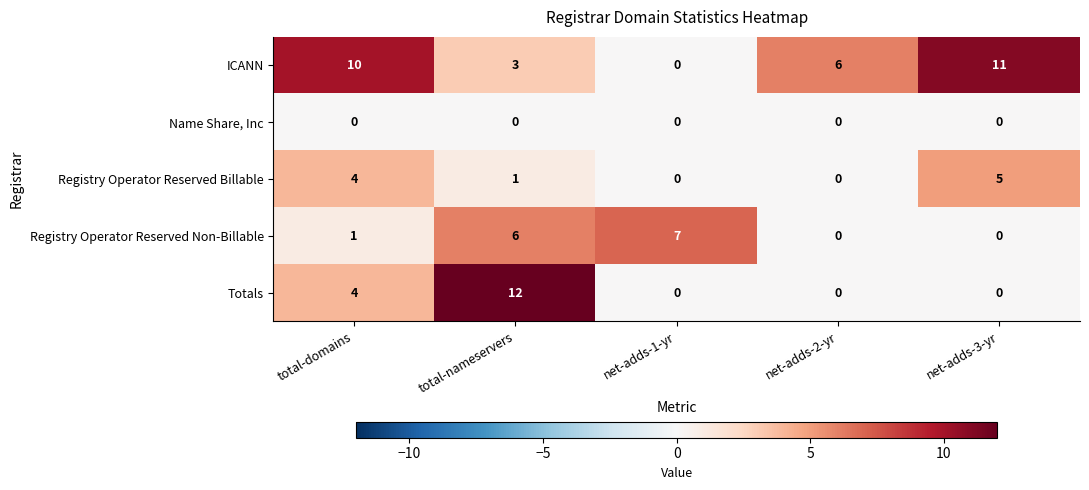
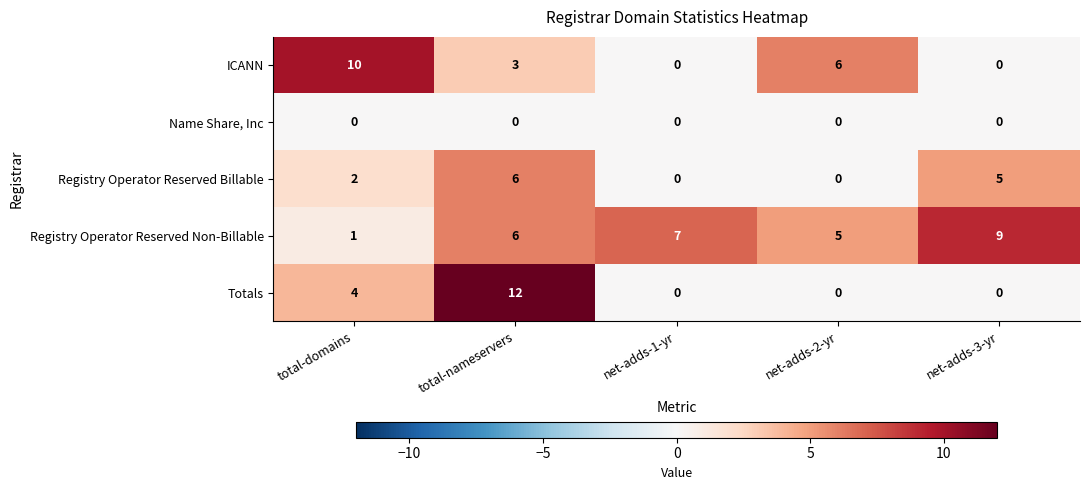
  {
    "ICANN": {
      "total-domains": 10,
      "total-nameservers": 3,
      "net-adds-1-yr": 0,
      "net-adds-2-yr": 6,
-     "net-adds-3-yr": 11
+     "net-adds-3-yr": 0
    },
    "Name Share, Inc": {
      "total-domains": 0,
      "total-nameservers": 0,
      "net-adds-1-yr": 0,
      "net-adds-2-yr": 0,
      "net-adds-3-yr": 0
    },
    "Registry Operator Reserved Billable": {
-     "total-domains": 4,
-     "total-nameservers": 1,
+     "total-domains": 2,
+     "total-nameservers": 6,
      "net-adds-1-yr": 0,
      "net-adds-2-yr": 0,
      "net-adds-3-yr": 5
    },
    "Registry Operator Reserved Non-Billable": {
      "total-domains": 1,
      "total-nameservers": 6,
      "net-adds-1-yr": 7,
-     "net-adds-2-yr": 0,
-     "net-adds-3-yr": 0
+     "net-adds-2-yr": 5,
+     "net-adds-3-yr": 9
    },
    "Totals": {
      "total-domains": 4,
      "total-nameservers": 12,
      "net-adds-1-yr": 0,
      "net-adds-2-yr": 0,
      "net-adds-3-yr": 0
    }
  }
